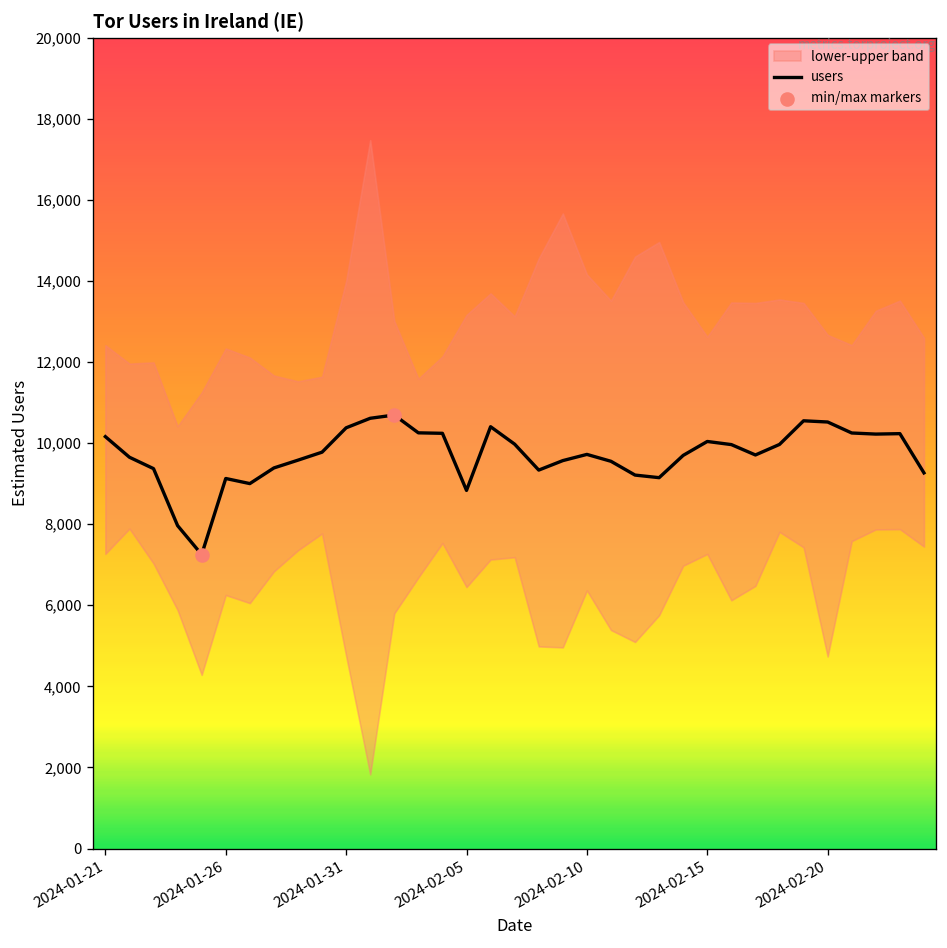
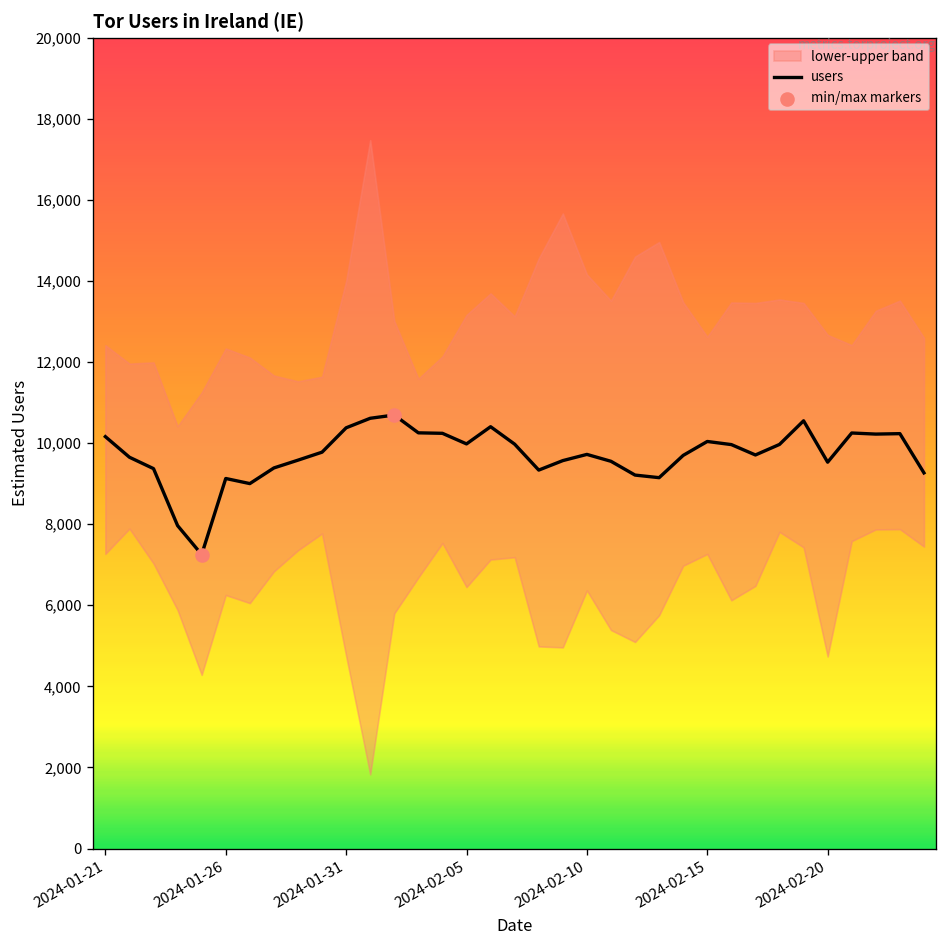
  {
    "users": {
      "2024-01-21": "10,200",
      "2024-01-26": "9,100",
      "2024-01-31": "10,400",
-     "2024-02-05": "8,800",
+     "2024-02-05": "10,000",
      "2024-02-10": "9,700",
      "2024-02-15": "10,000",
-     "2024-02-20": "10,500"
+     "2024-02-20": "9,500"
    }
  }
